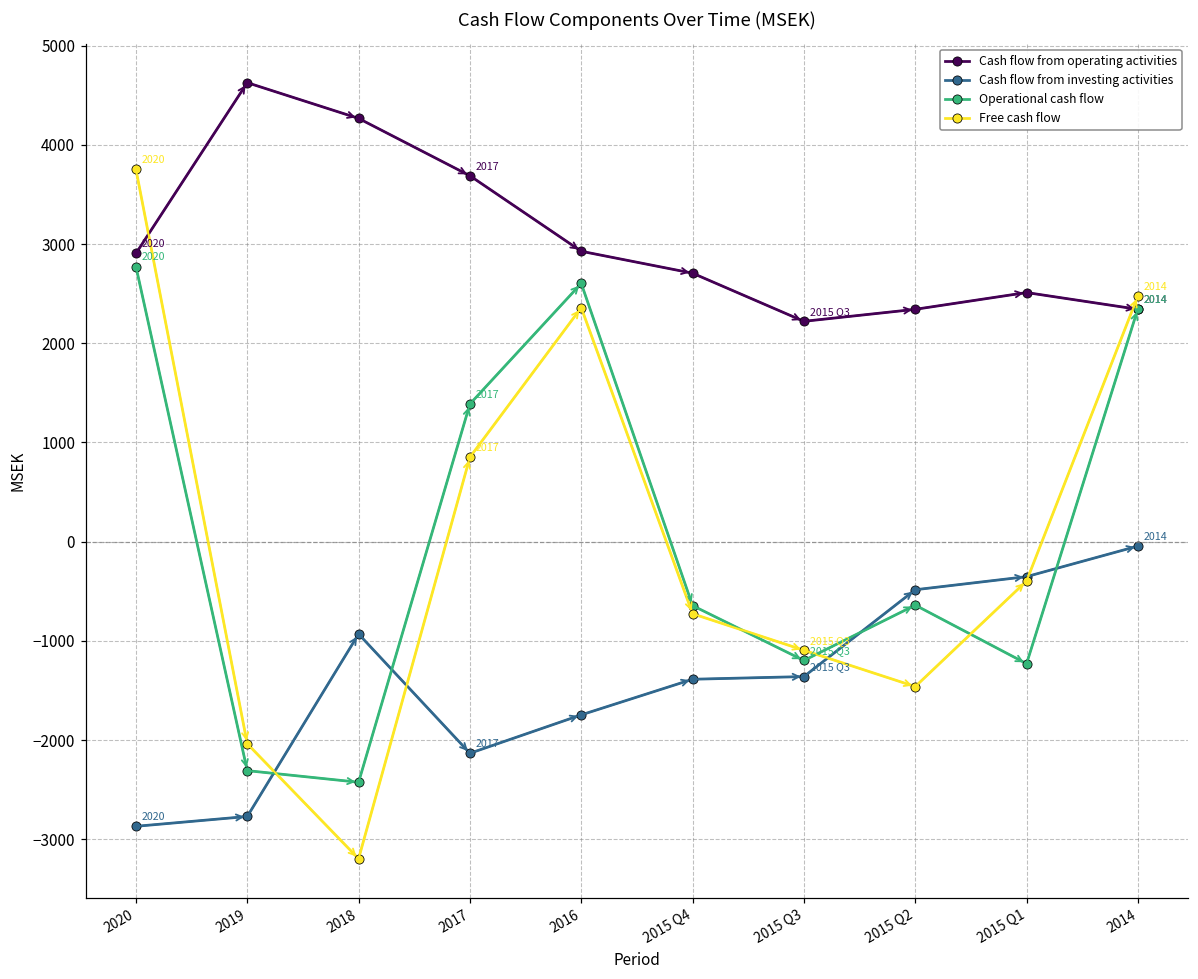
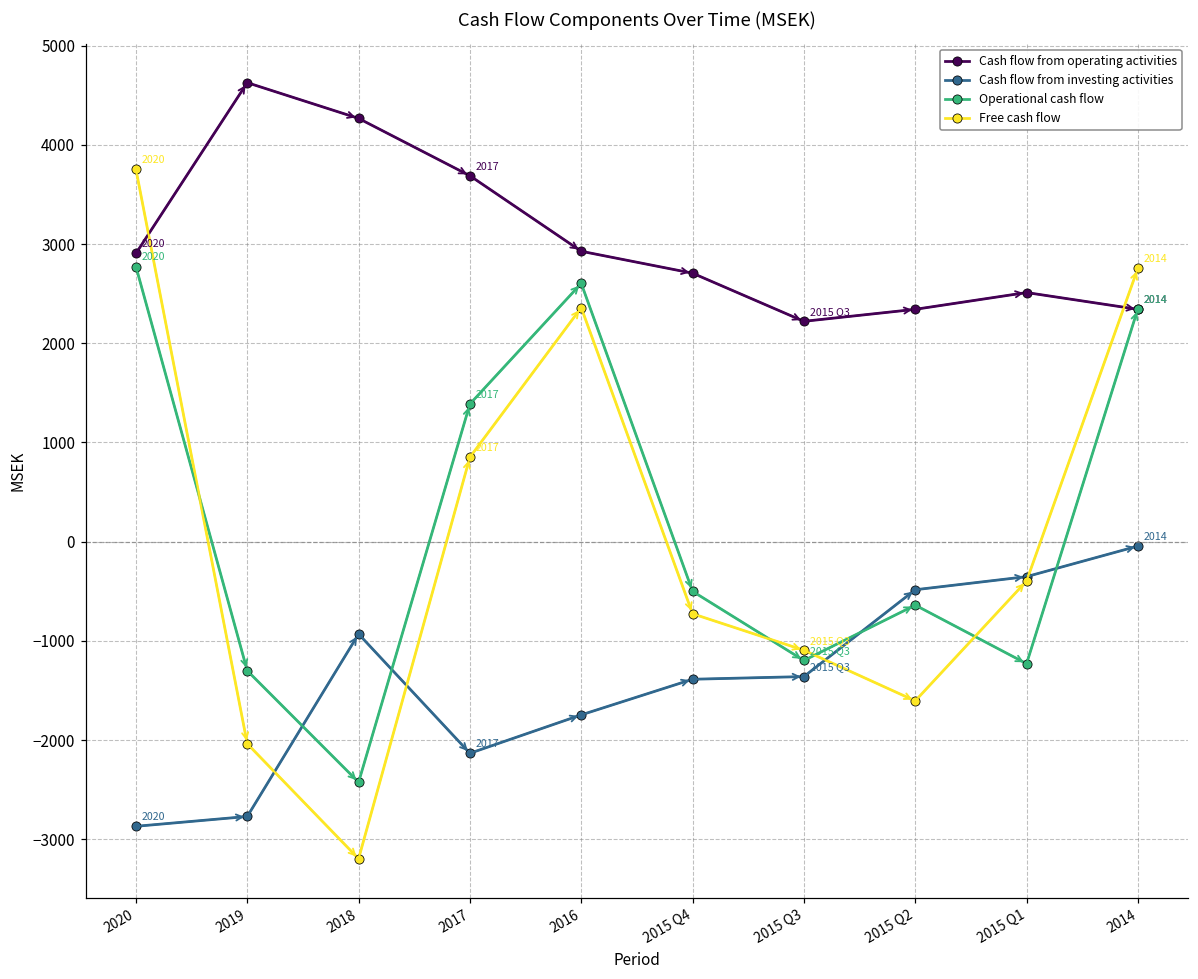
  {
    "Cash flow from operating activities": {
      "2019": 4600,
      "2018": 4300,
      "2016": 2900,
      "2015 Q4": 2700,
      "2015 Q2": 2300,
      "2015 Q1": 2500
    },
    "Cash flow from investing activities": {
      "2019": -2800,
      "2018": -900,
      "2016": -1700,
      "2015 Q4": -1400,
      "2015 Q3": -1400,
      "2015 Q2": -500,
      "2015 Q1": -400
    },
    "Operational cash flow": {
      "2020": 2800,
-     "2019": -2300,
+     "2019": -1300,
      "2018": -2400,
      "2016": 2600,
-     "2015 Q4": -600,
+     "2015 Q4": -500,
      "2015 Q2": -600,
      "2015 Q1": -1200
    },
    "Free cash flow": {
      "2019": -2000,
      "2018": -3200,
      "2016": 2400,
      "2015 Q4": -700,
-     "2015 Q2": -1500,
+     "2015 Q2": -1600,
      "2015 Q1": -400,
-     "2014": 2500
+     "2014": 2800
    }
  }
